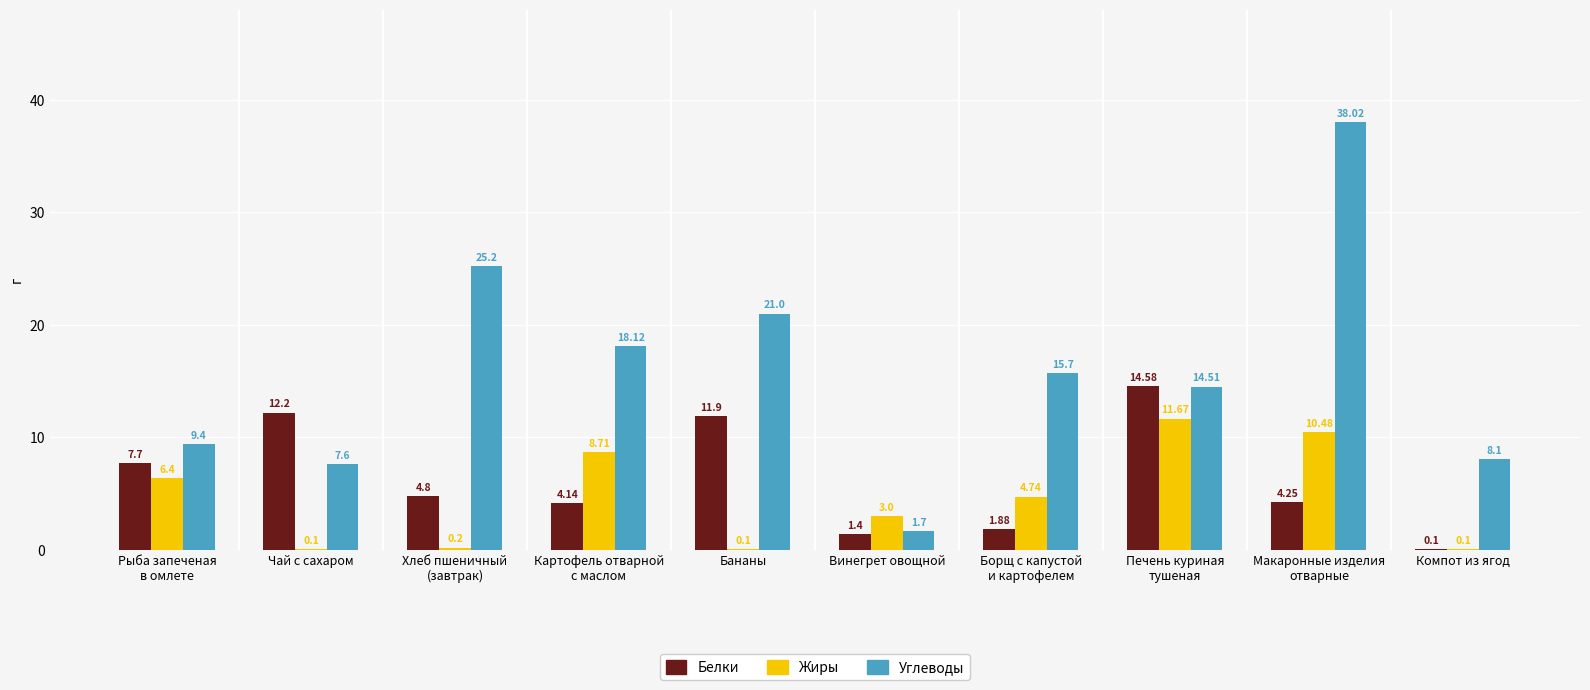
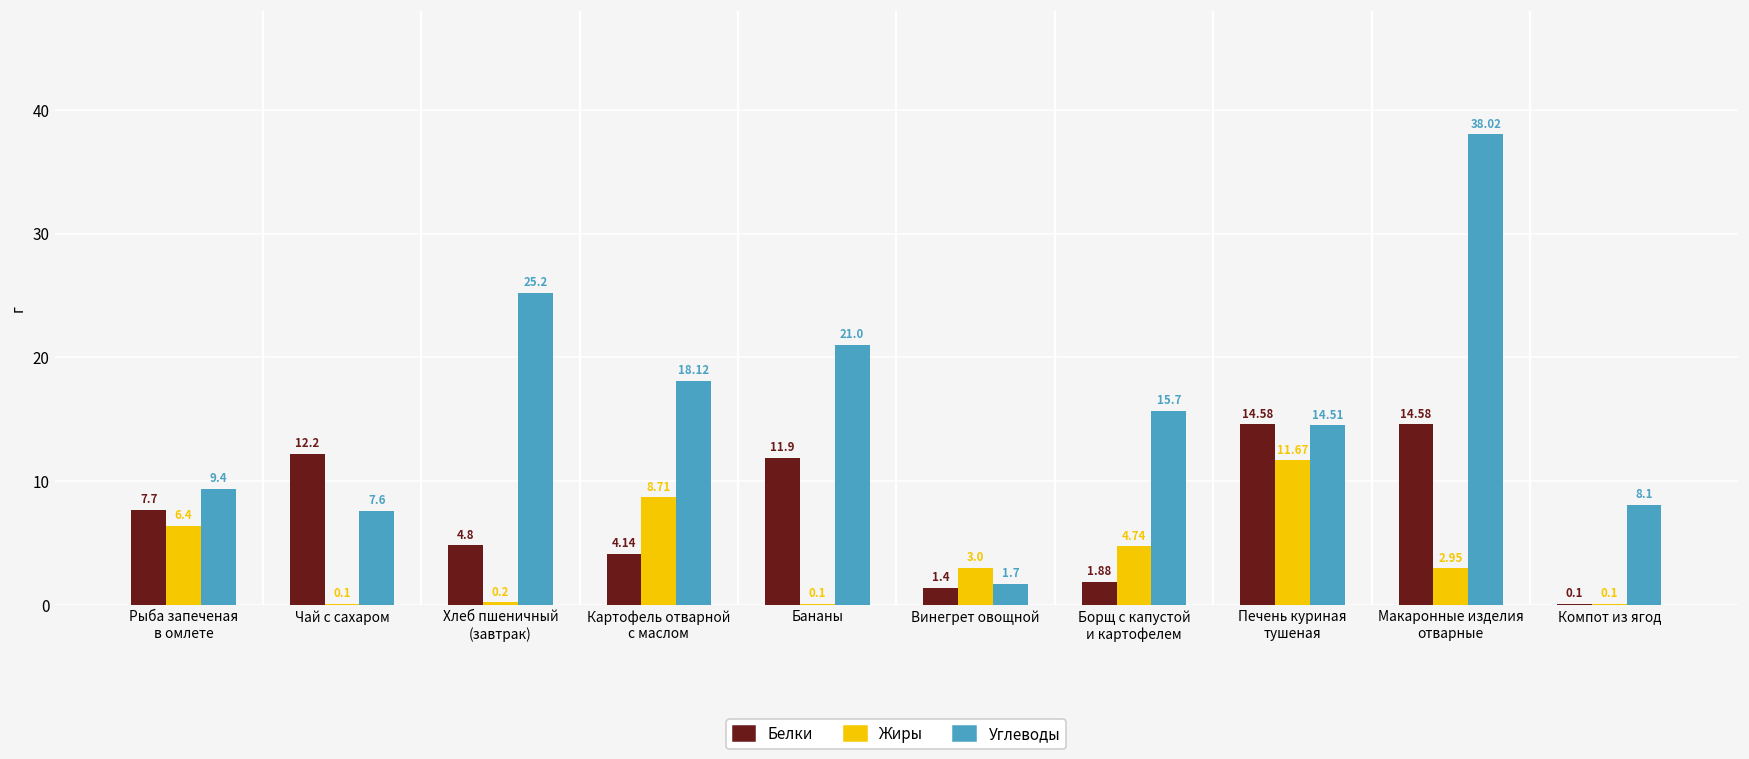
  {
    "Белки": {
      "Рыба запеченая в омлете": 7.7,
      "Чай с сахаром": 12.2,
      "Хлеб пшеничный (завтрак)": 4.8,
      "Картофель отварной с маслом": 4.14,
      "Бананы": 11.9,
      "Винегрет овощной": 1.4,
      "Борщ с капустой и картофелем": 1.88,
      "Печень куриная тушеная": 14.58,
-     "Макаронные изделия отварные": 4.25,
+     "Макаронные изделия отварные": 14.58,
      "Компот из ягод": 0.1
    },
    "Жиры": {
      "Рыба запеченая в омлете": 6.4,
      "Чай с сахаром": 0.1,
      "Хлеб пшеничный (завтрак)": 0.2,
      "Картофель отварной с маслом": 8.71,
      "Бананы": 0.1,
      "Винегрет овощной": 3.0,
      "Борщ с капустой и картофелем": 4.74,
      "Печень куриная тушеная": 11.67,
-     "Макаронные изделия отварные": 10.48,
+     "Макаронные изделия отварные": 2.95,
      "Компот из ягод": 0.1
    },
    "Углеводы": {
      "Рыба запеченая в омлете": 9.4,
      "Чай с сахаром": 7.6,
      "Хлеб пшеничный (завтрак)": 25.2,
      "Картофель отварной с маслом": 18.12,
      "Бананы": 21.0,
      "Винегрет овощной": 1.7,
      "Борщ с капустой и картофелем": 15.7,
      "Печень куриная тушеная": 14.51,
      "Макаронные изделия отварные": 38.02,
      "Компот из ягод": 8.1
    }
  }
